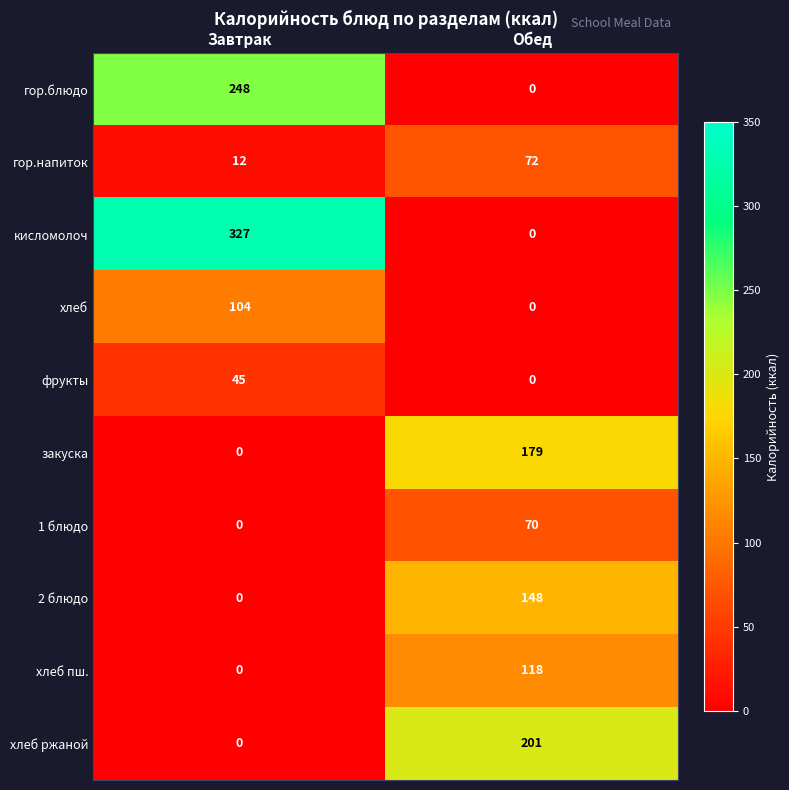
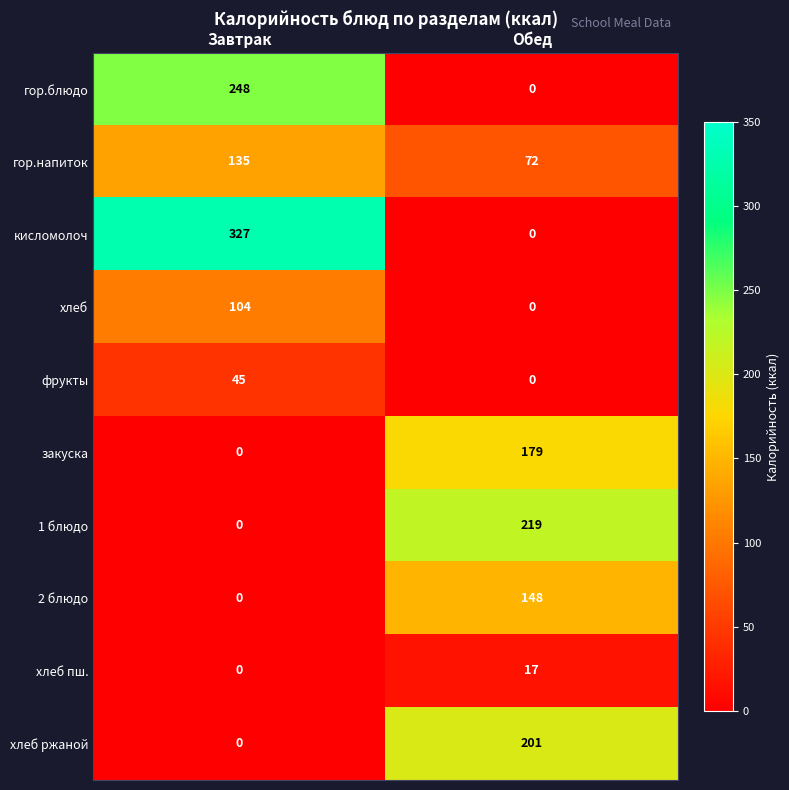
  {
    "гор.блюдо": {
      "Завтрак": 248,
      "Обед": 0
    },
    "гор.напиток": {
-     "Завтрак": 12,
+     "Завтрак": 135,
      "Обед": 72
    },
    "кисломолоч": {
      "Завтрак": 327,
      "Обед": 0
    },
    "хлеб": {
      "Завтрак": 104,
      "Обед": 0
    },
    "фрукты": {
      "Завтрак": 45,
      "Обед": 0
    },
    "закуска": {
      "Завтрак": 0,
      "Обед": 179
    },
    "1 блюдо": {
      "Завтрак": 0,
-     "Обед": 70
+     "Обед": 219
    },
    "2 блюдо": {
      "Завтрак": 0,
      "Обед": 148
    },
    "хлеб пш.": {
      "Завтрак": 0,
-     "Обед": 118
+     "Обед": 17
    },
    "хлеб ржаной": {
      "Завтрак": 0,
      "Обед": 201
    }
  }
